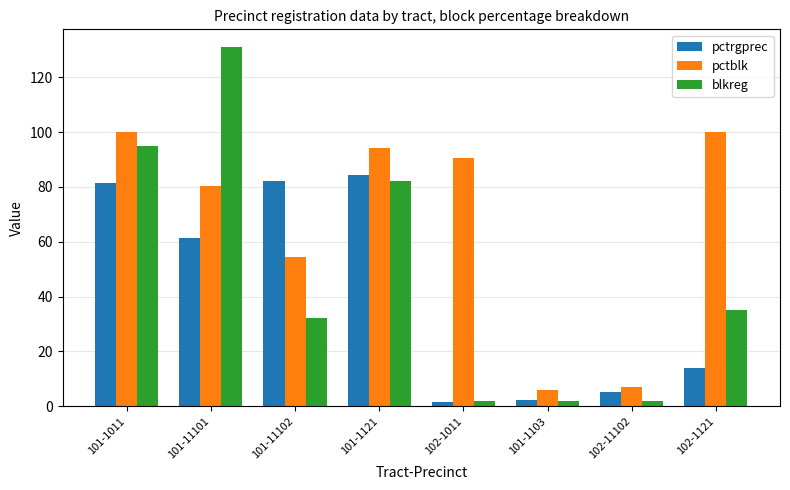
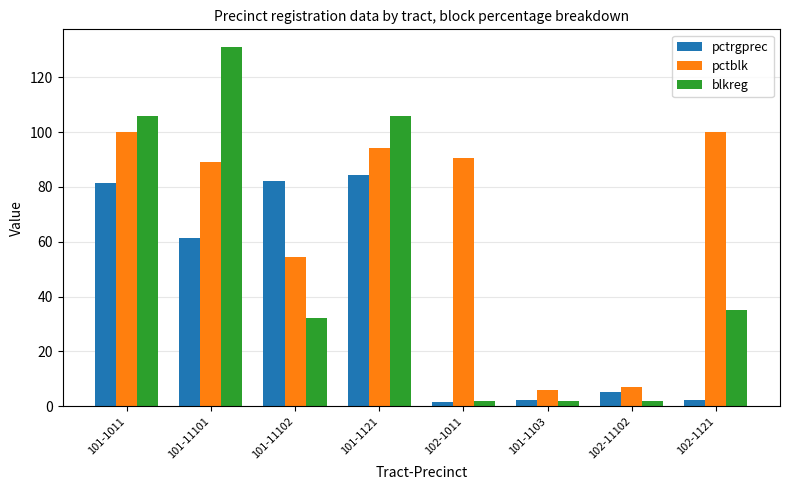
  {
    "pctrgprec": {
      "101-1011": 82,
      "101-11101": 62,
      "101-11102": 82,
      "101-1121": 85,
      "102-1011": 2,
      "101-1103": 2,
      "102-11102": 5,
-     "102-1121": 14
+     "102-1121": 2
    },
    "pctblk": {
      "101-1011": 100,
-     "101-11101": 80,
+     "101-11101": 89,
      "101-11102": 54,
      "101-1121": 94,
      "102-1011": 91,
      "101-1103": 6,
      "102-11102": 7,
      "102-1121": 100
    },
    "blkreg": {
-     "101-1011": 95,
+     "101-1011": 106,
      "101-11101": 131,
      "101-11102": 32,
-     "101-1121": 82,
+     "101-1121": 106,
      "102-1011": 2,
      "101-1103": 2,
      "102-11102": 2,
      "102-1121": 35
    }
  }
